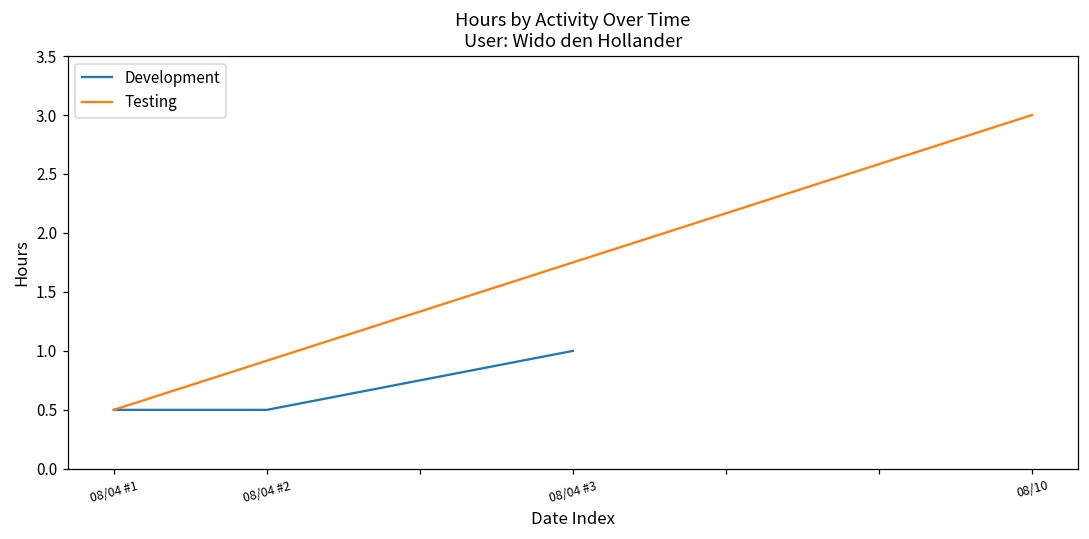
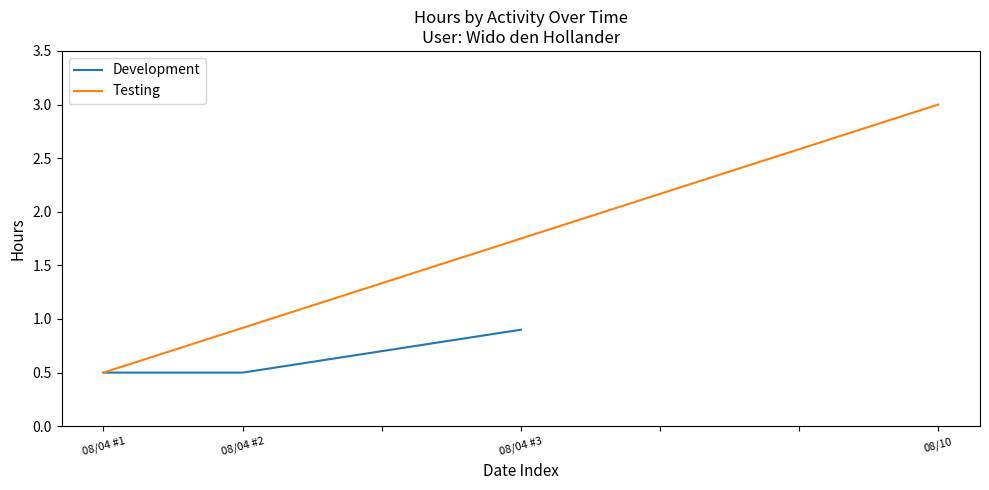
  {
    "Development": {
      "08/04 #2": 0.5,
-     "08/04 #3": 1.0
+     "08/04 #3": 0.9
    },
    "Testing": {
      "08/10": 3.0
    }
  }
